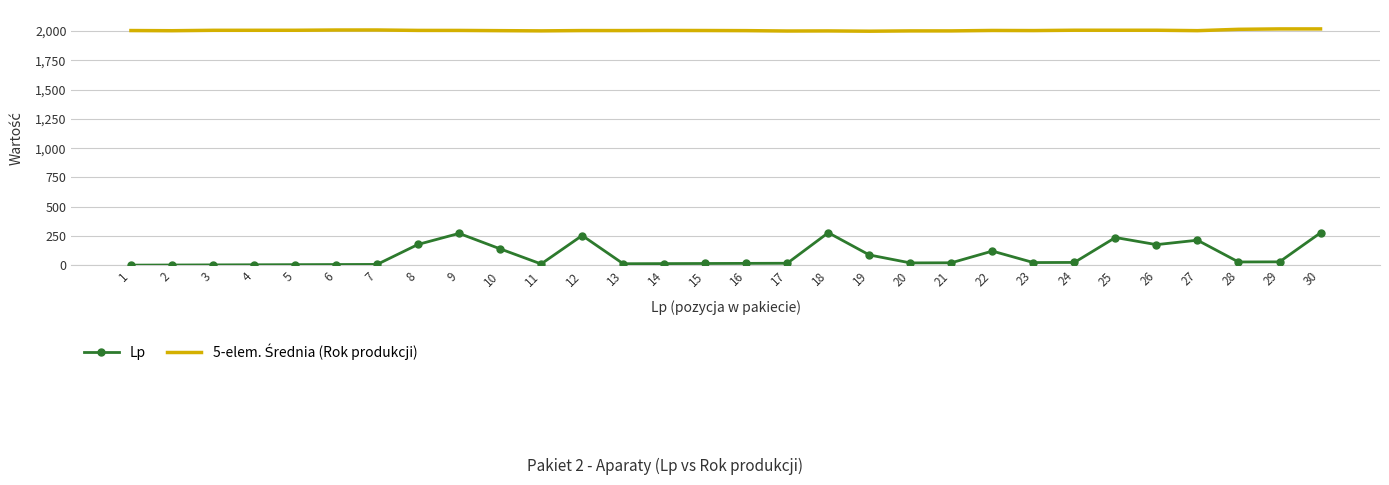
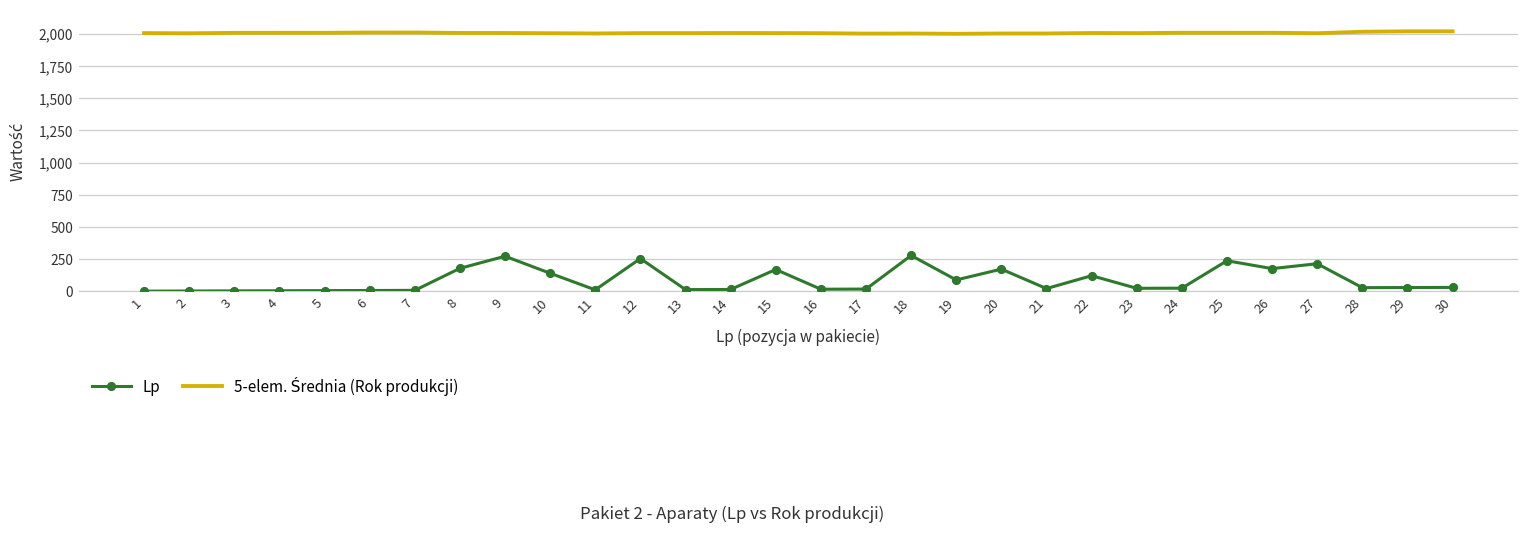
  {
    "Lp": {
      "1": "0",
      "2": "0",
      "3": "0",
      "4": "0",
      "5": "10",
      "6": "10",
      "7": "10",
      "8": "180",
      "9": "270",
      "10": "140",
      "11": "10",
      "12": "250",
      "13": "10",
      "14": "10",
-     "15": "20",
+     "15": "170",
      "16": "20",
      "17": "20",
      "18": "280",
      "19": "90",
-     "20": "20",
+     "20": "170",
      "21": "20",
      "22": "120",
      "23": "20",
      "24": "20",
      "25": "240",
      "26": "180",
      "27": "210",
      "28": "30",
      "29": "30",
-     "30": "280"
+     "30": "30"
    },
    "5-elem. Średnia (Rok produkcji)": {
      "1": "2,010",
      "2": "2,000",
      "3": "2,010",
      "4": "2,010",
      "5": "2,010",
      "6": "2,010",
      "7": "2,010",
      "8": "2,010",
      "9": "2,010",
      "10": "2,000",
      "11": "2,000",
      "12": "2,000",
      "13": "2,000",
      "14": "2,010",
      "15": "2,010",
      "16": "2,000",
      "17": "2,000",
      "18": "2,000",
      "19": "2,000",
      "20": "2,000",
      "21": "2,000",
      "22": "2,010",
      "23": "2,000",
      "24": "2,010",
      "25": "2,010",
      "26": "2,010",
      "27": "2,000",
      "28": "2,020",
      "29": "2,020",
      "30": "2,020"
    }
  }
